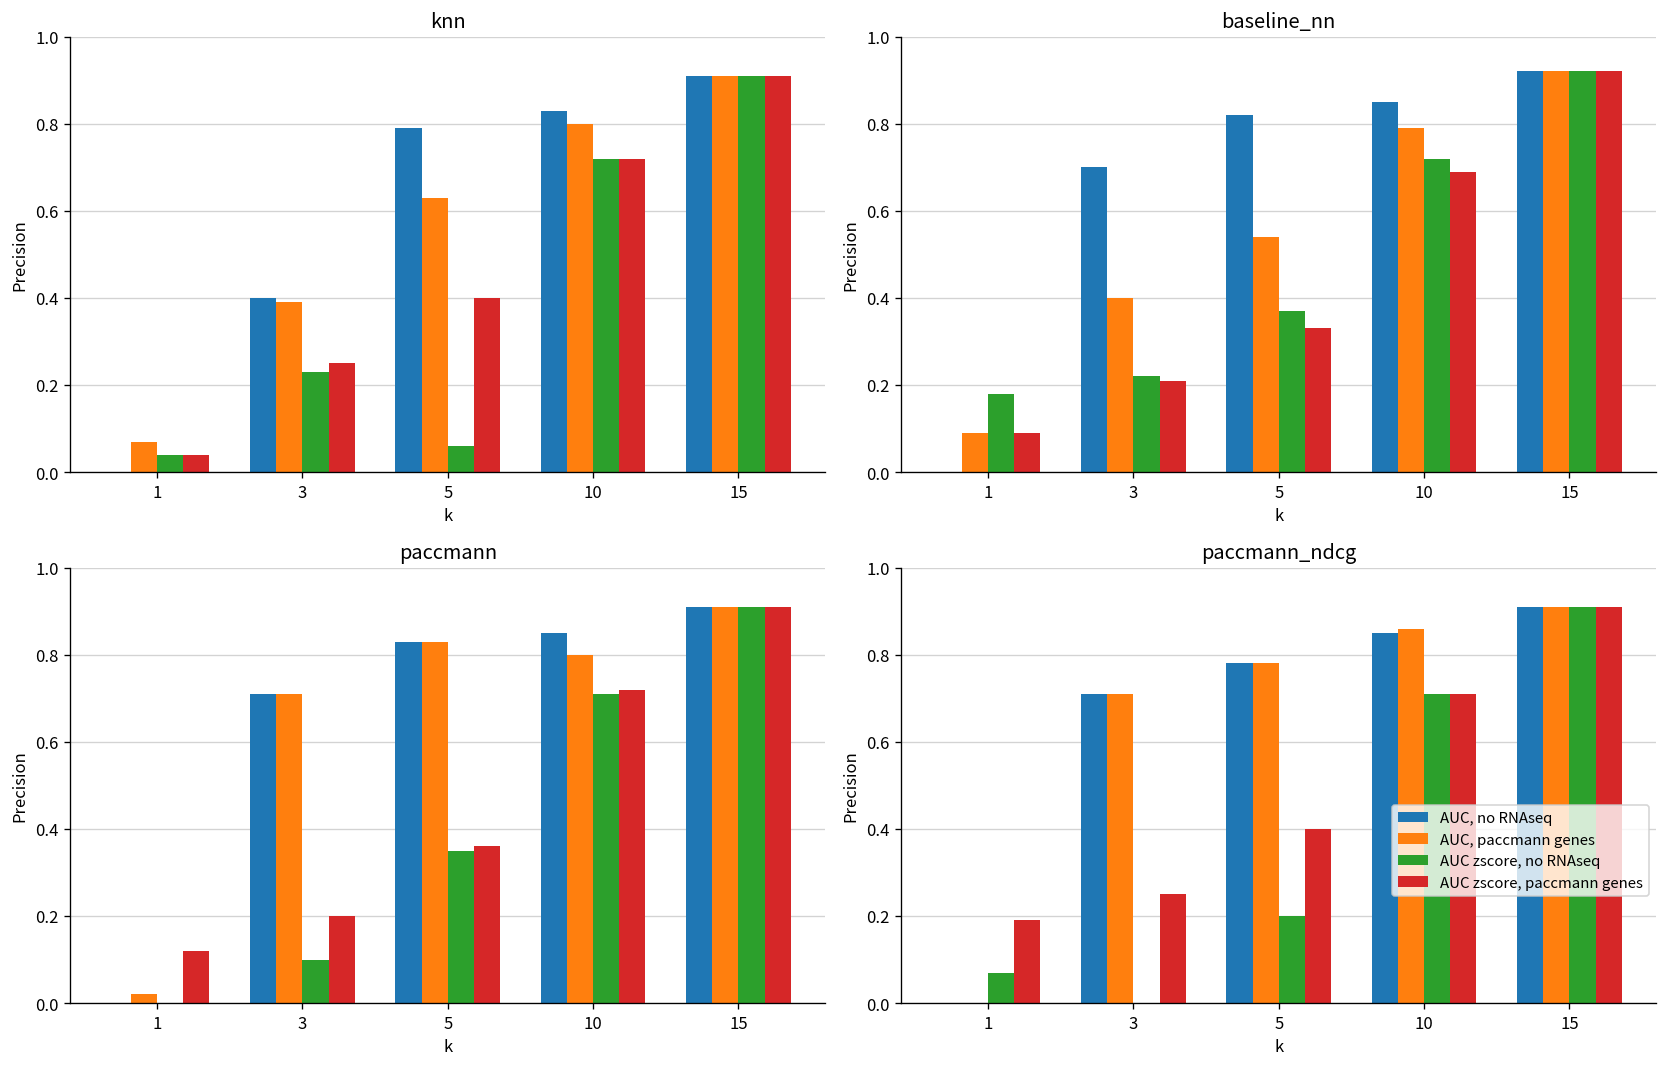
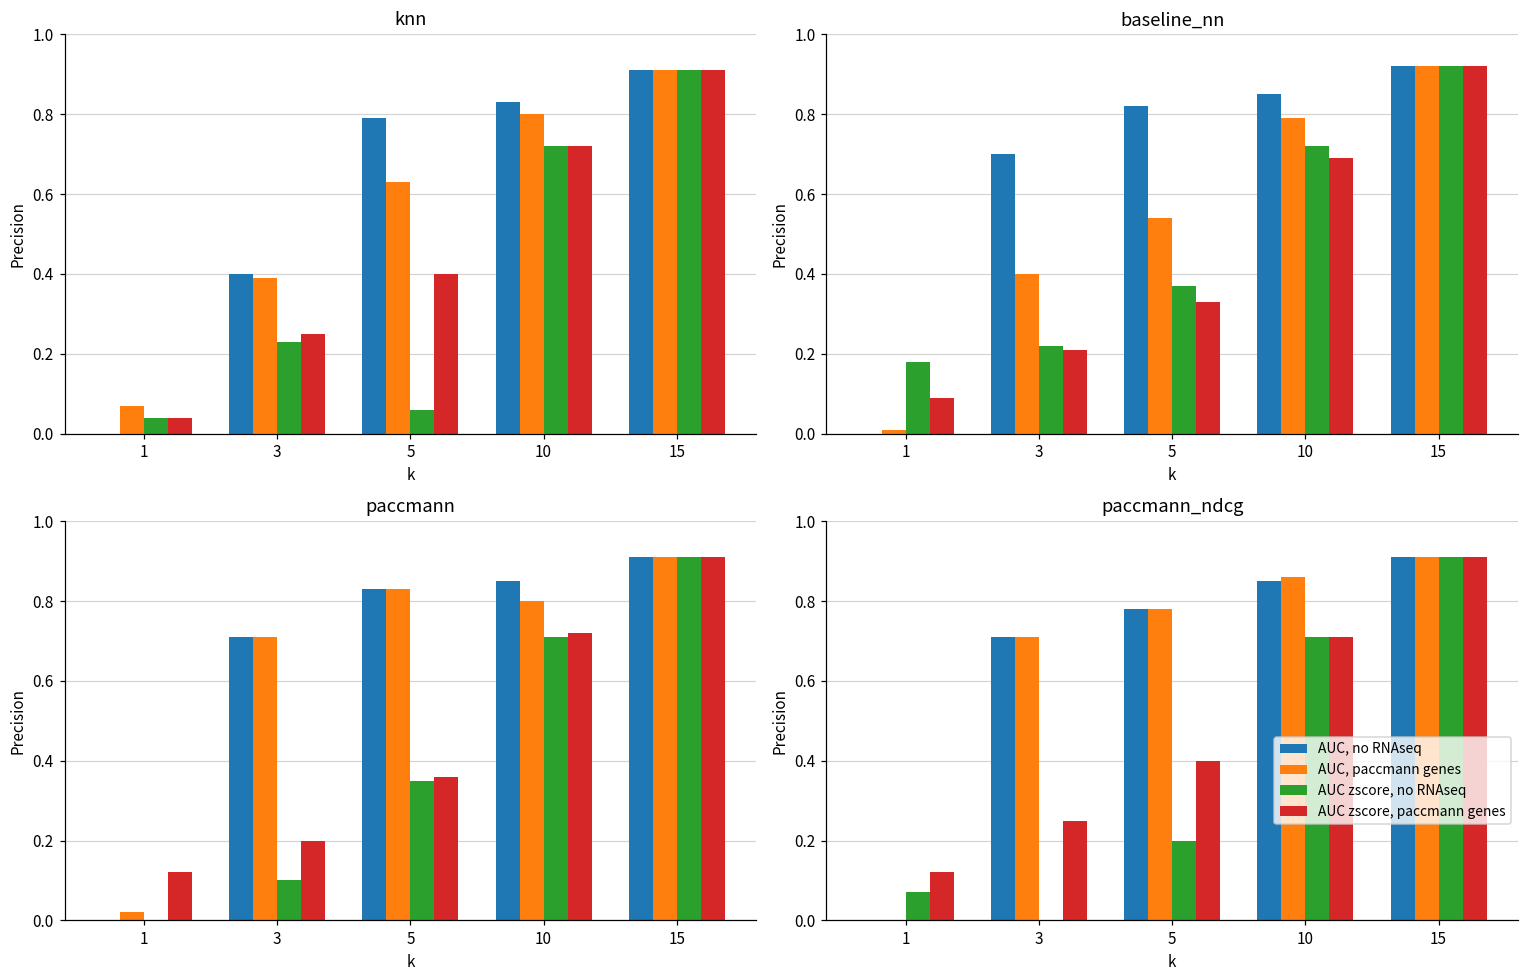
  {
    "knn": {
      "AUC, no RNAseq": {
        "1": 0.00,
        "3": 0.40,
        "5": 0.79,
        "10": 0.83,
        "15": 0.91
      },
      "AUC, paccmann genes": {
        "1": 0.07,
        "3": 0.39,
        "5": 0.63,
        "10": 0.80,
        "15": 0.91
      },
      "AUC zscore, no RNAseq": {
        "1": 0.04,
        "3": 0.23,
        "5": 0.06,
        "10": 0.72,
        "15": 0.91
      },
      "AUC zscore, paccmann genes": {
        "1": 0.04,
        "3": 0.25,
        "5": 0.40,
        "10": 0.72,
        "15": 0.91
      }
    },
    "baseline_nn": {
      "AUC, no RNAseq": {
        "1": 0.00,
        "3": 0.70,
        "5": 0.82,
        "10": 0.85,
        "15": 0.92
      },
      "AUC, paccmann genes": {
-       "1": 0.09,
+       "1": 0.01,
        "3": 0.40,
        "5": 0.54,
        "10": 0.79,
        "15": 0.92
      },
      "AUC zscore, no RNAseq": {
        "1": 0.18,
        "3": 0.22,
        "5": 0.37,
        "10": 0.72,
        "15": 0.92
      },
      "AUC zscore, paccmann genes": {
        "1": 0.09,
        "3": 0.21,
        "5": 0.33,
        "10": 0.69,
        "15": 0.92
      }
    },
    "paccmann": {
      "AUC, no RNAseq": {
        "1": 0.00,
        "3": 0.71,
        "5": 0.83,
        "10": 0.85,
        "15": 0.91
      },
      "AUC, paccmann genes": {
        "1": 0.02,
        "3": 0.71,
        "5": 0.83,
        "10": 0.80,
        "15": 0.91
      },
      "AUC zscore, no RNAseq": {
        "1": 0.00,
        "3": 0.10,
        "5": 0.35,
        "10": 0.71,
        "15": 0.91
      },
      "AUC zscore, paccmann genes": {
        "1": 0.12,
        "3": 0.20,
        "5": 0.36,
        "10": 0.72,
        "15": 0.91
      }
    },
    "paccmann_ndcg": {
      "AUC, no RNAseq": {
        "1": 0.00,
        "3": 0.71,
        "5": 0.78,
        "10": 0.85,
        "15": 0.91
      },
      "AUC, paccmann genes": {
        "1": 0.00,
        "3": 0.71,
        "5": 0.78,
        "10": 0.86,
        "15": 0.91
      },
      "AUC zscore, no RNAseq": {
        "1": 0.07,
        "3": 0.00,
        "5": 0.20,
        "10": 0.71,
        "15": 0.91
      },
      "AUC zscore, paccmann genes": {
-       "1": 0.19,
+       "1": 0.12,
        "3": 0.25,
        "5": 0.40,
        "10": 0.71,
        "15": 0.91
      }
    }
  }
